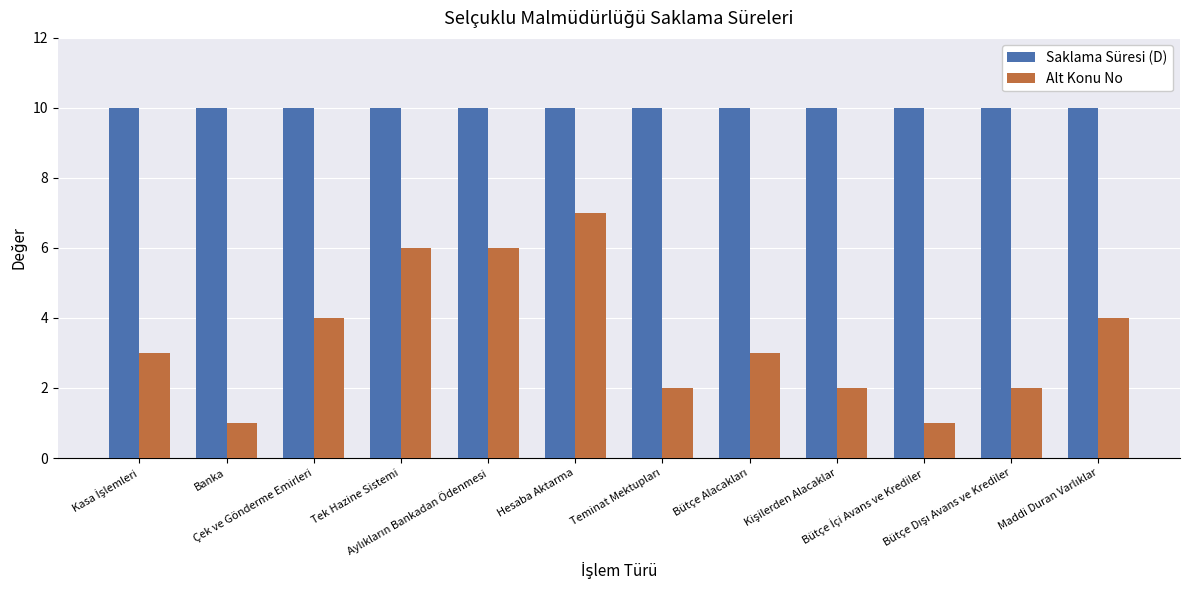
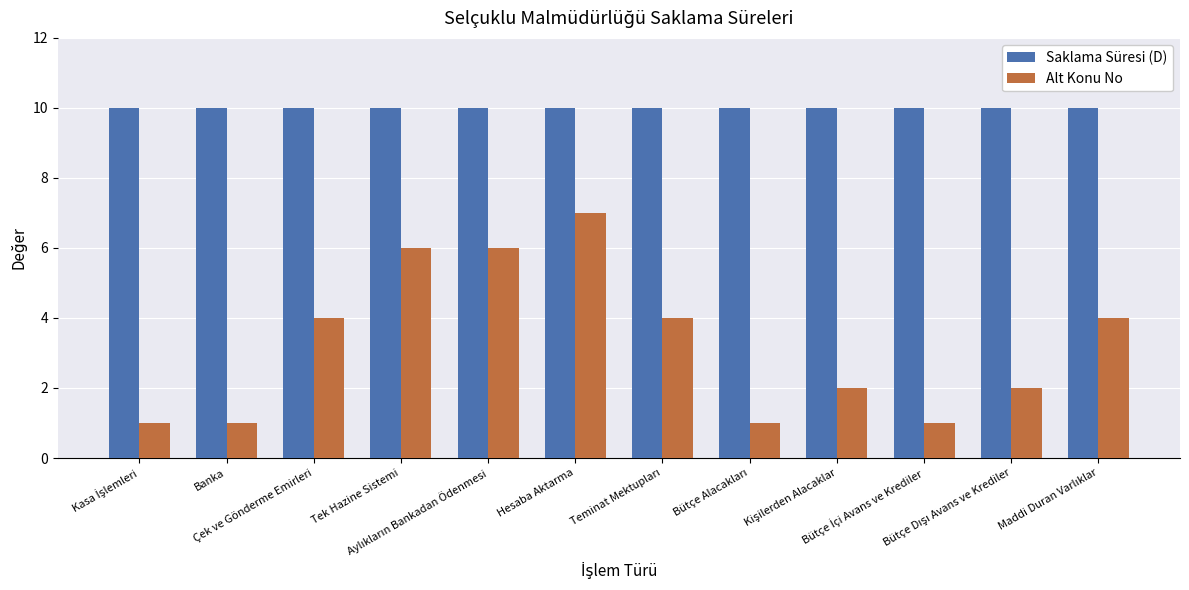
  {
    "Saklama Süresi (D)": {
      "Kasa İşlemleri": 10,
      "Banka": 10,
      "Çek ve Gönderme Emirleri": 10,
      "Tek Hazine Sistemi": 10,
      "Aylıkların Bankadan Ödenmesi": 10,
      "Hesaba Aktarma": 10,
      "Teminat Mektupları": 10,
      "Bütçe Alacakları": 10,
      "Kişilerden Alacaklar": 10,
      "Bütçe İçi Avans ve Krediler": 10,
      "Bütçe Dışı Avans ve Krediler": 10,
      "Maddi Duran Varlıklar": 10
    },
    "Alt Konu No": {
-     "Kasa İşlemleri": 3,
+     "Kasa İşlemleri": 1,
      "Banka": 1,
      "Çek ve Gönderme Emirleri": 4,
      "Tek Hazine Sistemi": 6,
      "Aylıkların Bankadan Ödenmesi": 6,
      "Hesaba Aktarma": 7,
-     "Teminat Mektupları": 2,
-     "Bütçe Alacakları": 3,
+     "Teminat Mektupları": 4,
+     "Bütçe Alacakları": 1,
      "Kişilerden Alacaklar": 2,
      "Bütçe İçi Avans ve Krediler": 1,
      "Bütçe Dışı Avans ve Krediler": 2,
      "Maddi Duran Varlıklar": 4
    }
  }
